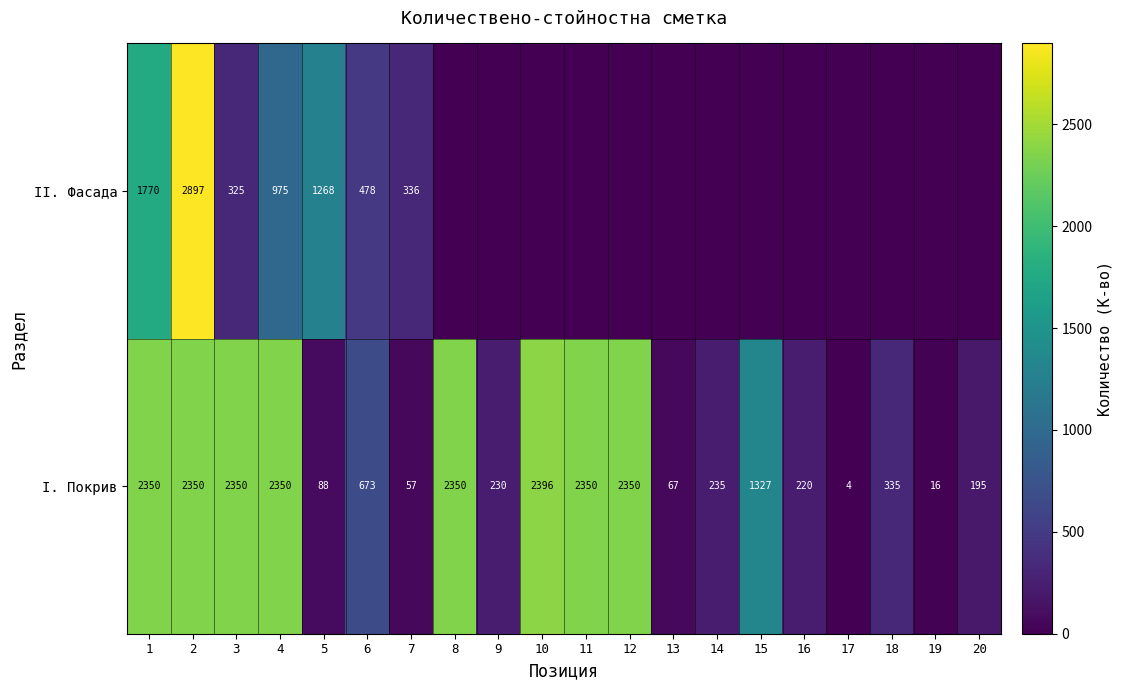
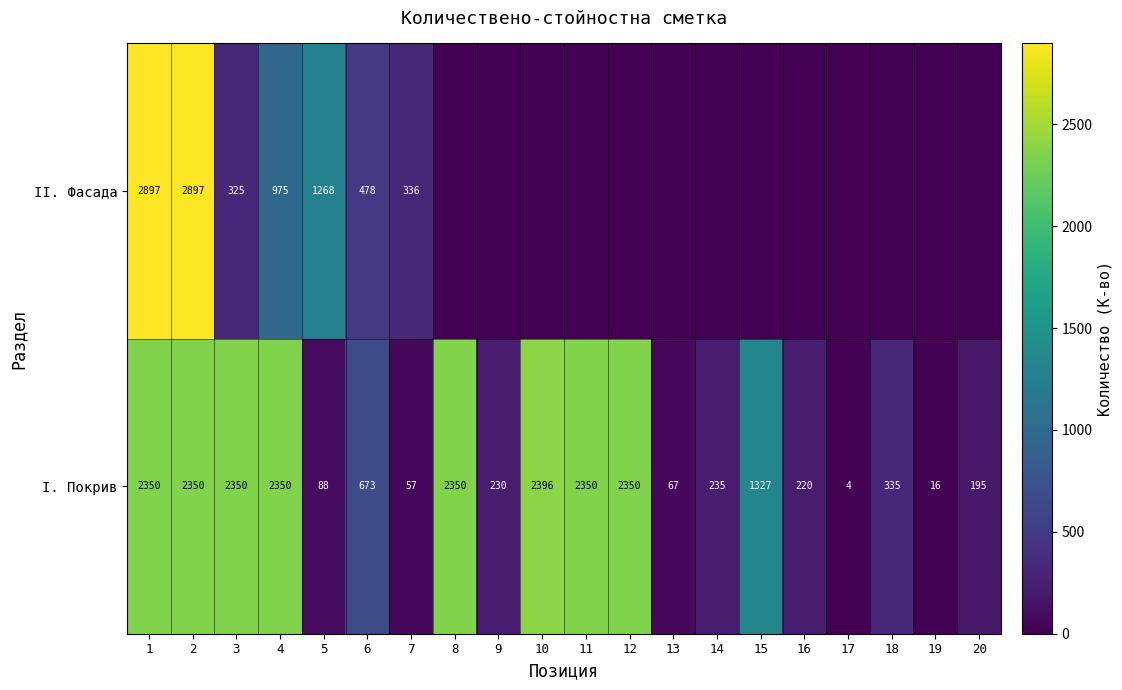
  {
    "II. Фасада": {
-     "1": 1770,
+     "1": 2897,
      "2": 2897,
      "3": 325,
      "4": 975,
      "5": 1268,
      "6": 478,
      "7": 336
    },
    "I. Покрив": {
      "1": 2350,
      "2": 2350,
      "3": 2350,
      "4": 2350,
      "5": 88,
      "6": 673,
      "7": 57,
      "8": 2350,
      "9": 230,
      "10": 2396,
      "11": 2350,
      "12": 2350,
      "13": 67,
      "14": 235,
      "15": 1327,
      "16": 220,
      "17": 4,
      "18": 335,
      "19": 16,
      "20": 195
    }
  }
